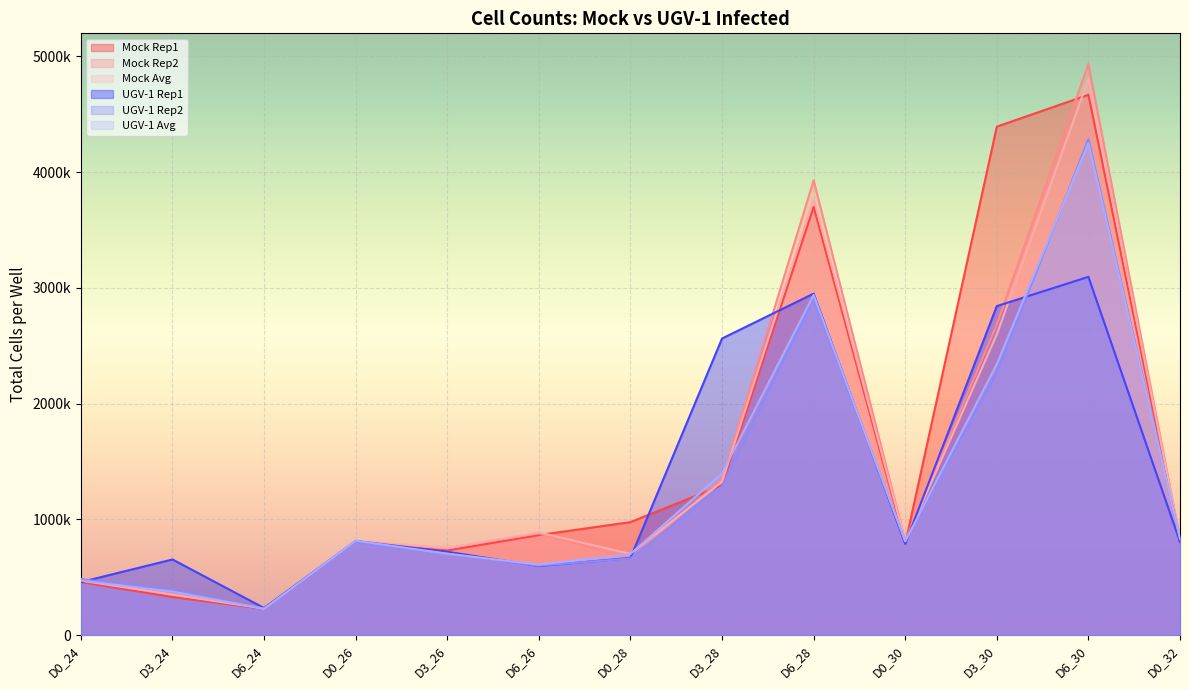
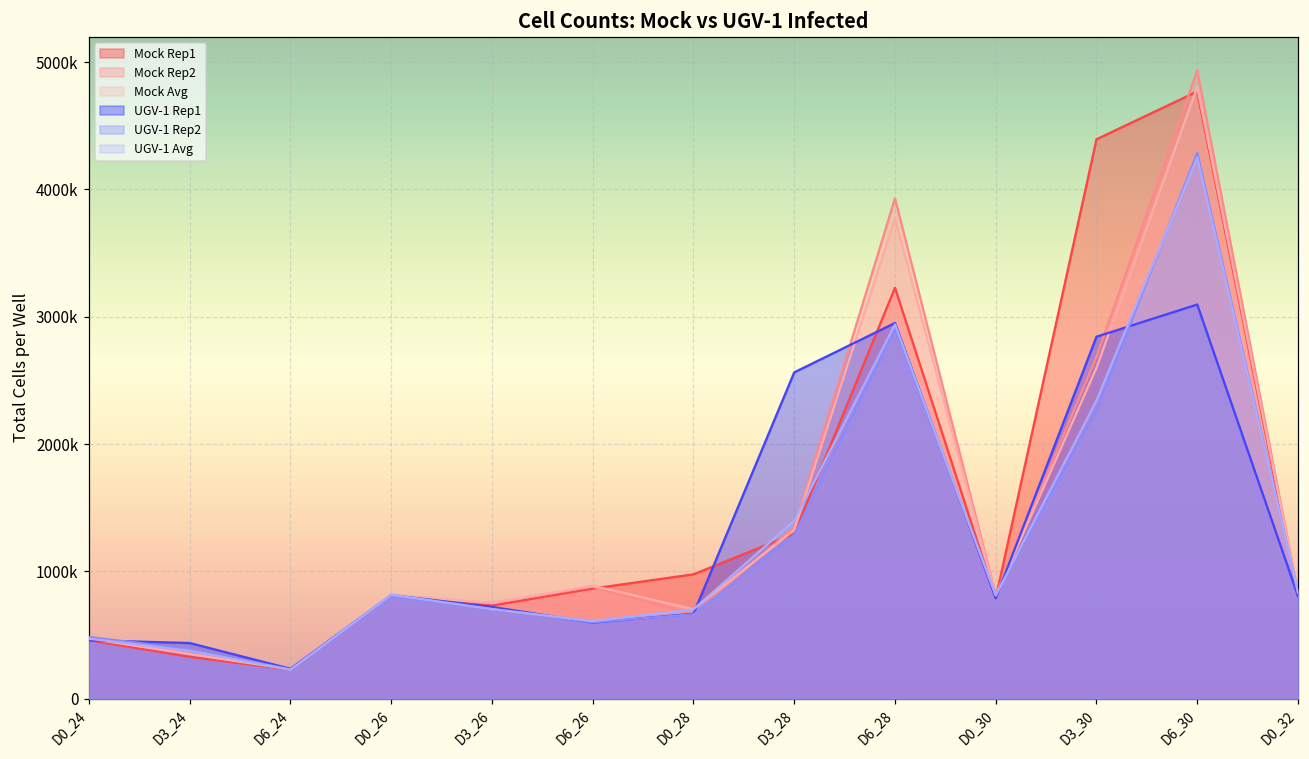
  {
    "Mock Rep1": {
      "D0_28": 980000,
-     "D6_28": 3700000,
+     "D6_28": 3230000,
      "D3_30": 4390000,
-     "D6_30": 4670000
+     "D6_30": 4770000
    },
    "UGV-1 Rep1": {
-     "D3_24": 650000,
+     "D3_24": 440000,
      "D3_28": 2560000,
      "D3_30": 2840000,
      "D6_30": 3100000
    }
  }
